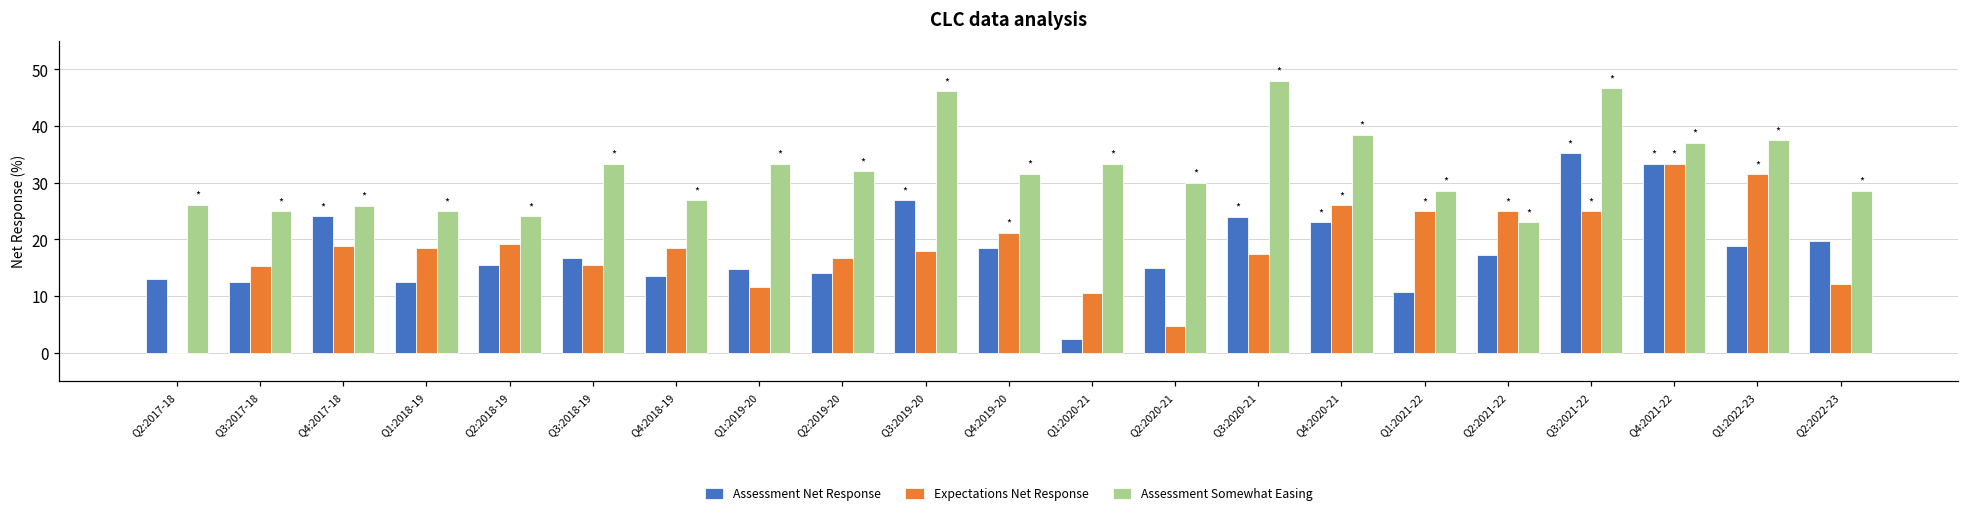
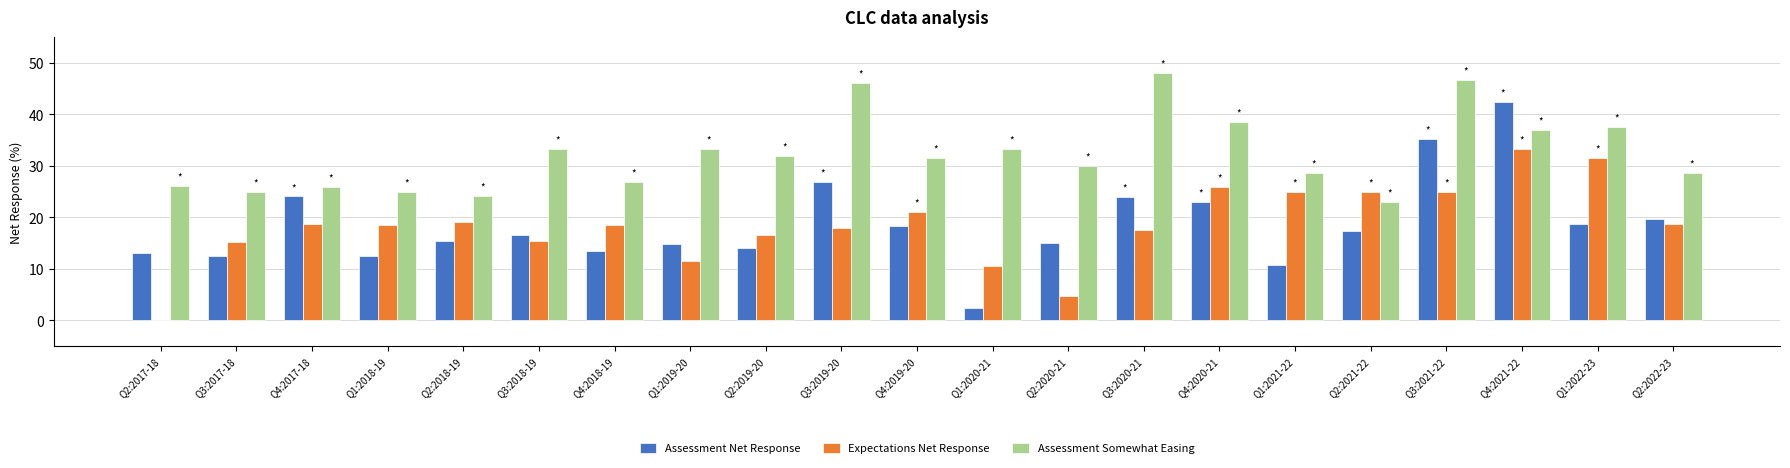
  {
    "Assessment Net Response": {
      "Q2:2017-18": 13,
      "Q3:2017-18": 13,
      "Q4:2017-18": 24,
      "Q1:2018-19": 13,
      "Q2:2018-19": 16,
      "Q3:2018-19": 17,
      "Q4:2018-19": 13,
      "Q1:2019-20": 15,
      "Q2:2019-20": 14,
      "Q3:2019-20": 27,
      "Q4:2019-20": 18,
      "Q1:2020-21": 2,
      "Q2:2020-21": 15,
      "Q3:2020-21": 24,
      "Q4:2020-21": 23,
      "Q1:2021-22": 11,
      "Q2:2021-22": 17,
      "Q3:2021-22": 35,
-     "Q4:2021-22": 33,
+     "Q4:2021-22": 42,
      "Q1:2022-23": 19,
      "Q2:2022-23": 20
    },
    "Expectations Net Response": {
      "Q2:2017-18": 0,
      "Q3:2017-18": 15,
      "Q4:2017-18": 19,
      "Q1:2018-19": 19,
      "Q2:2018-19": 19,
      "Q3:2018-19": 16,
      "Q4:2018-19": 19,
      "Q1:2019-20": 12,
      "Q2:2019-20": 17,
      "Q3:2019-20": 18,
      "Q4:2019-20": 21,
      "Q1:2020-21": 11,
      "Q2:2020-21": 5,
      "Q3:2020-21": 18,
      "Q4:2020-21": 26,
      "Q1:2021-22": 25,
      "Q2:2021-22": 25,
      "Q3:2021-22": 25,
      "Q4:2021-22": 33,
      "Q1:2022-23": 31,
-     "Q2:2022-23": 12
+     "Q2:2022-23": 19
    },
    "Assessment Somewhat Easing": {
      "Q2:2017-18": 26,
      "Q3:2017-18": 25,
      "Q4:2017-18": 26,
      "Q1:2018-19": 25,
      "Q2:2018-19": 24,
      "Q3:2018-19": 33,
      "Q4:2018-19": 27,
      "Q1:2019-20": 33,
      "Q2:2019-20": 32,
      "Q3:2019-20": 46,
      "Q4:2019-20": 32,
      "Q1:2020-21": 33,
      "Q2:2020-21": 30,
      "Q3:2020-21": 48,
      "Q4:2020-21": 38,
      "Q1:2021-22": 29,
      "Q2:2021-22": 23,
      "Q3:2021-22": 47,
      "Q4:2021-22": 37,
      "Q1:2022-23": 38,
      "Q2:2022-23": 29
    }
  }
